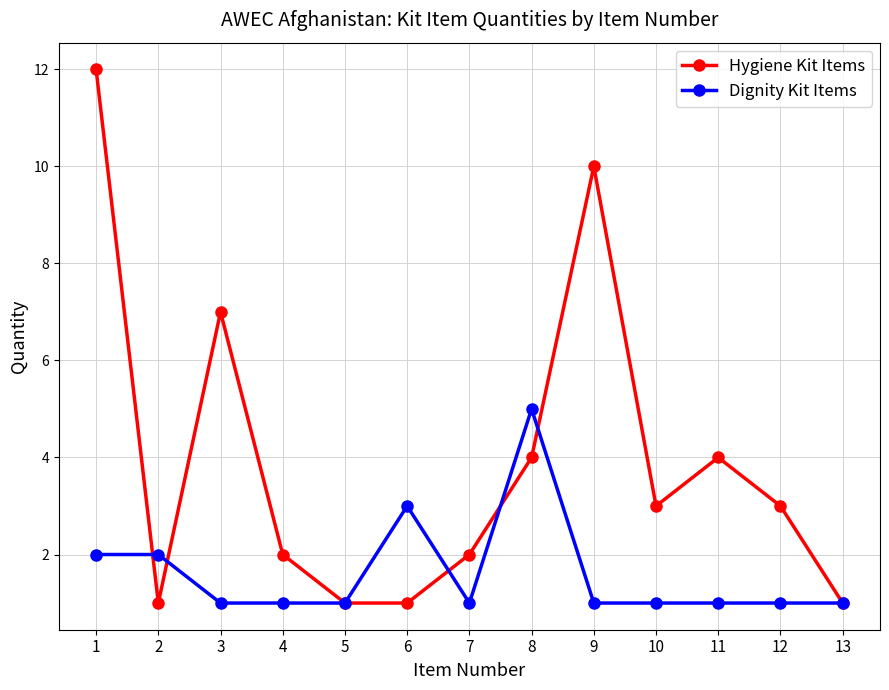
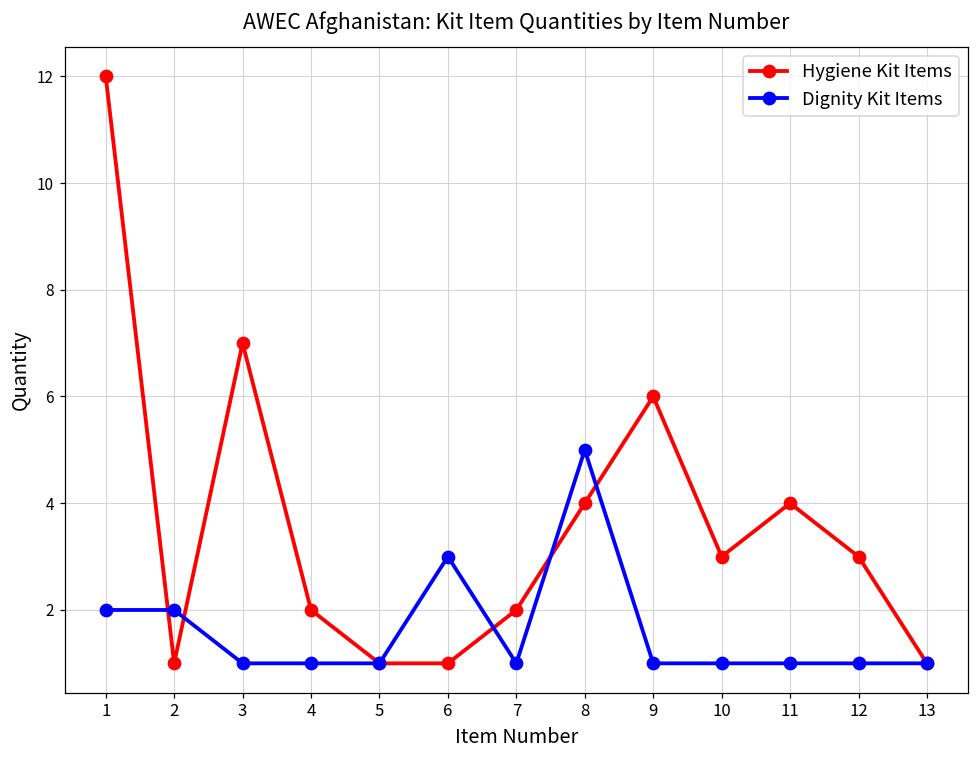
  {
    "Hygiene Kit Items": {
      "1": 12,
      "2": 1,
      "3": 7,
      "4": 2,
      "6": 1,
      "7": 2,
      "8": 4,
-     "9": 10,
+     "9": 6,
      "10": 3,
      "11": 4,
      "12": 3
    },
    "Dignity Kit Items": {
      "1": 2,
      "2": 2,
      "3": 1,
      "4": 1,
      "6": 3,
      "7": 1,
      "8": 5,
      "9": 1,
      "10": 1,
      "11": 1,
      "12": 1
    }
  }
